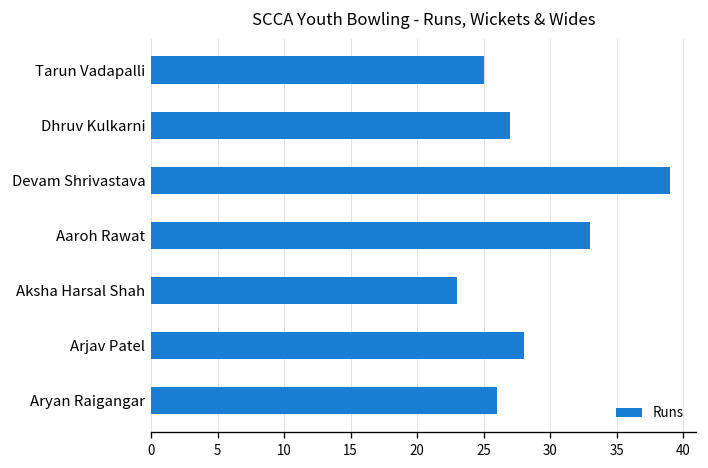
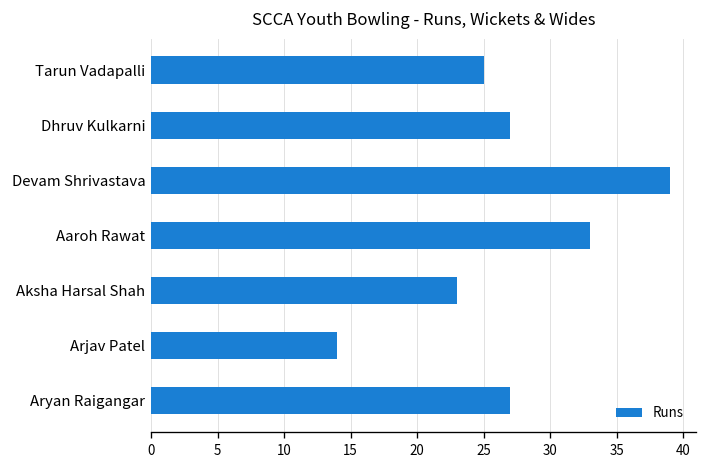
  {
    "Tarun Vadapalli": 25,
    "Dhruv Kulkarni": 27,
    "Devam Shrivastava": 39,
    "Aaroh Rawat": 33,
    "Aksha Harsal Shah": 23,
-   "Arjav Patel": 28,
-   "Aryan Raigangar": 26
+   "Arjav Patel": 14,
+   "Aryan Raigangar": 27
  }
